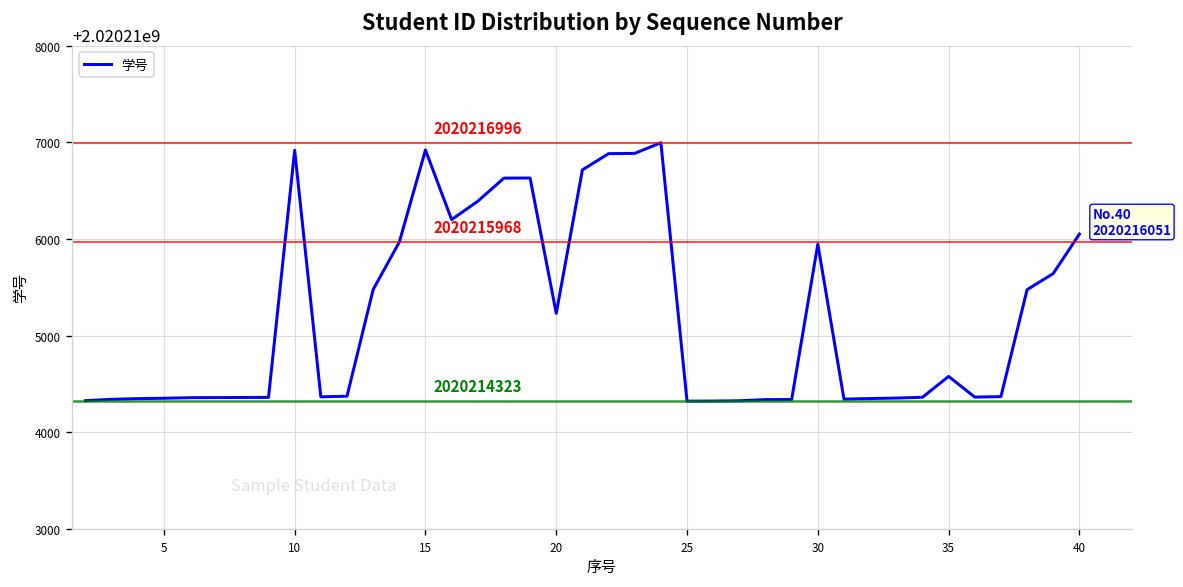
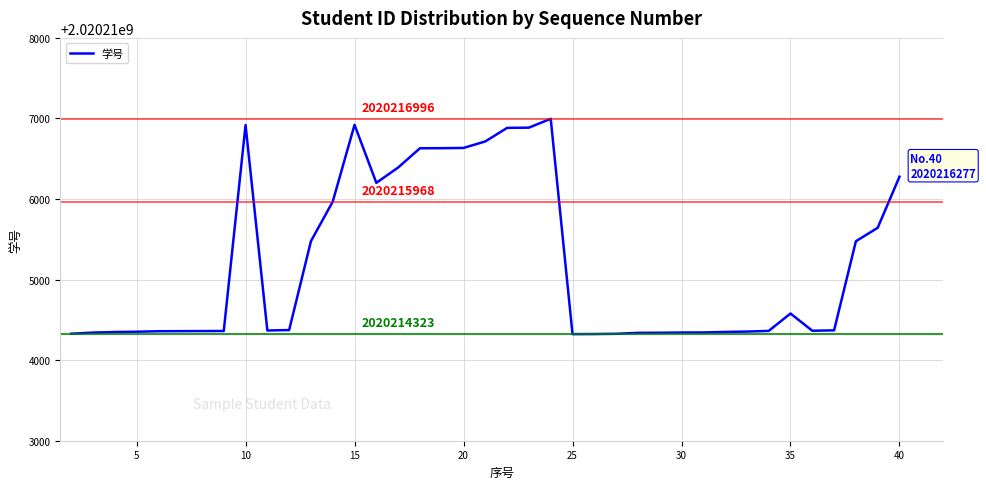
  {
-   "20": 2020215200,
-   "30": 2020215900,
-   "40": 2020216051
+   "20": 2020216600,
+   "30": 2020214300,
+   "40": 2020216277
  }
